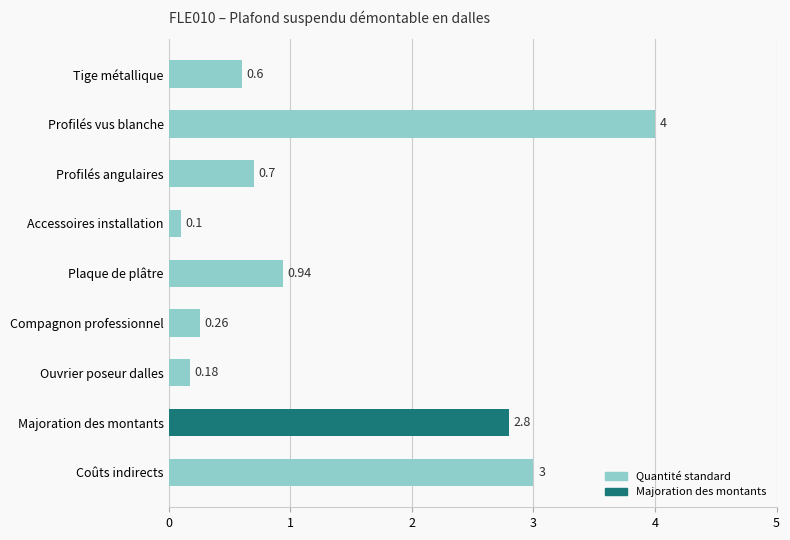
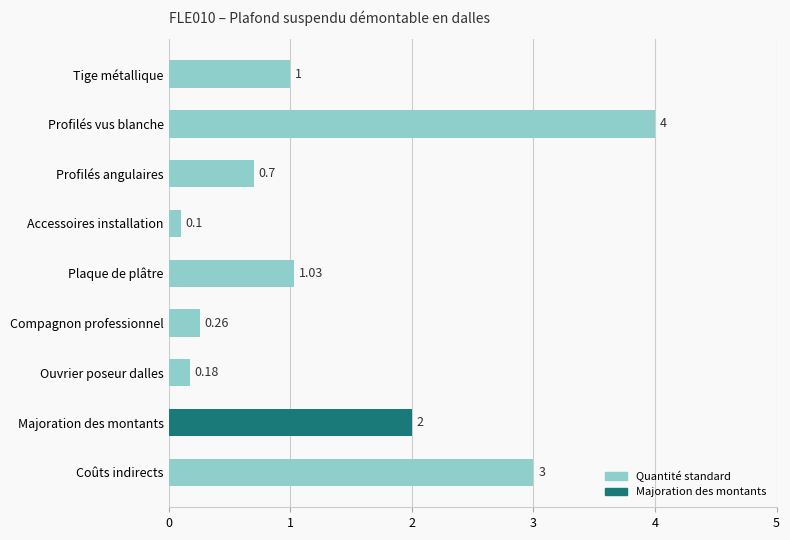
  {
-   "Tige métallique": 0.6,
+   "Tige métallique": 1,
    "Profilés vus blanche": 4,
    "Profilés angulaires": 0.7,
    "Accessoires installation": 0.1,
-   "Plaque de plâtre": 0.94,
+   "Plaque de plâtre": 1.03,
    "Compagnon professionnel": 0.26,
    "Ouvrier poseur dalles": 0.18,
-   "Majoration des montants": 2.8,
+   "Majoration des montants": 2,
    "Coûts indirects": 3
  }
